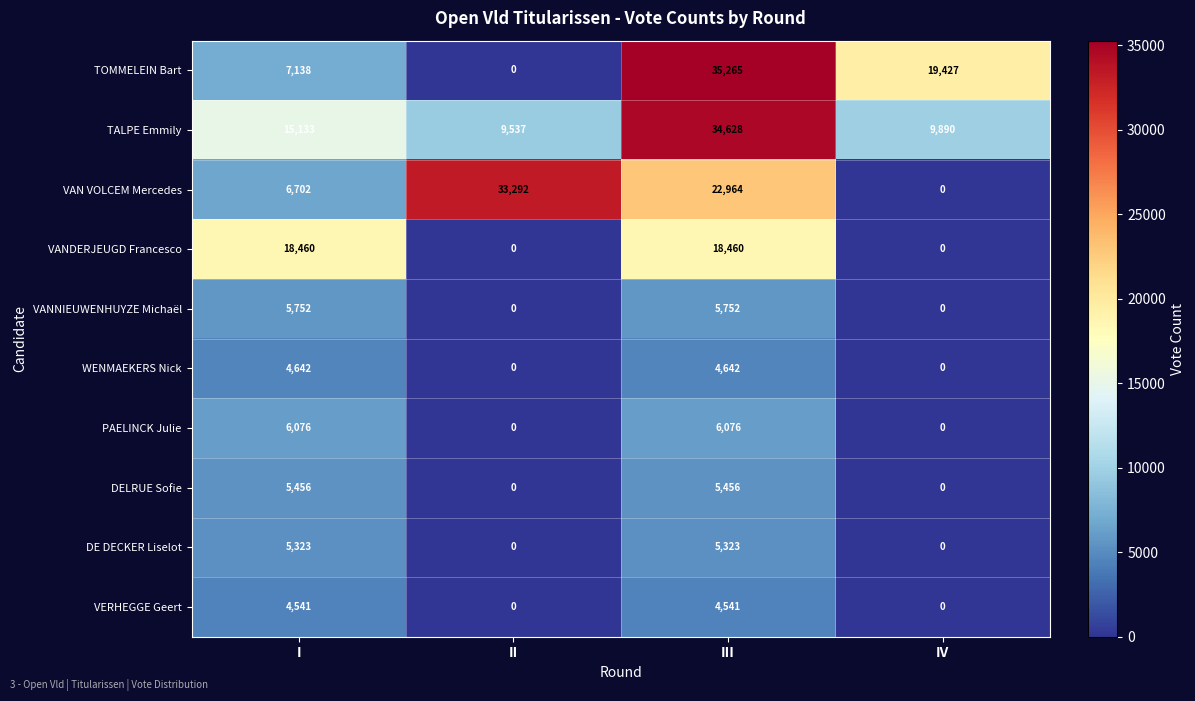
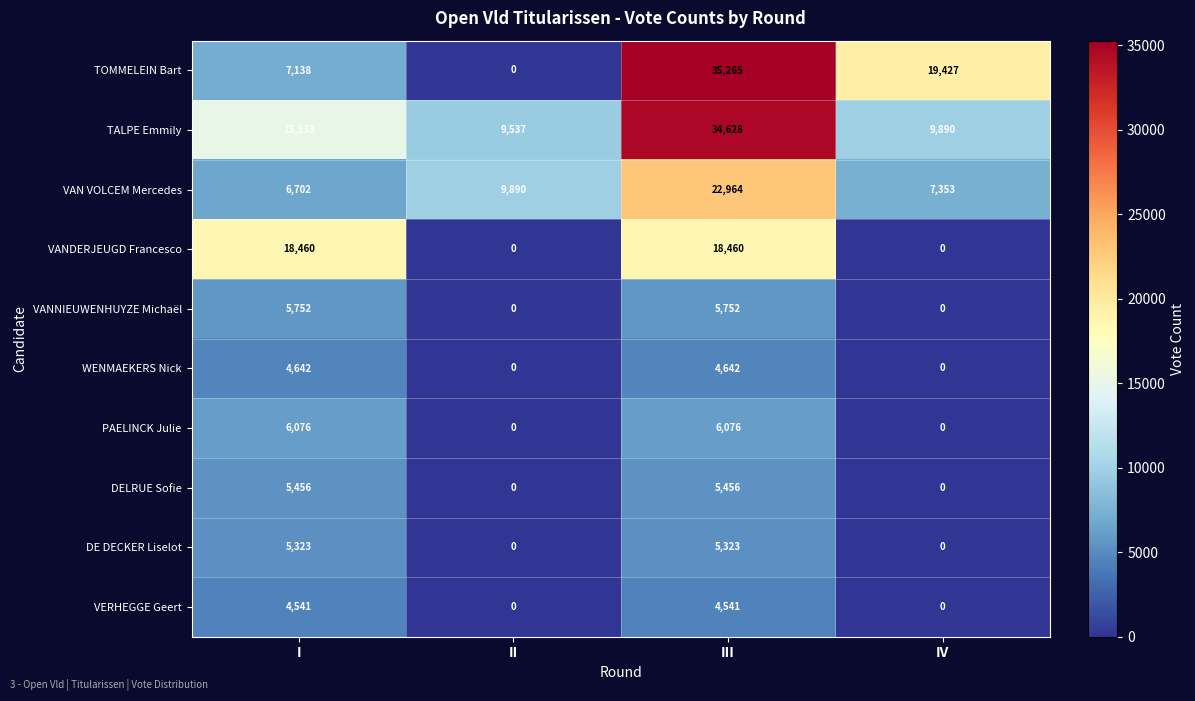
  {
    "TOMMELEIN Bart": {
      "I": "7,138",
      "II": "0",
      "III": "35,265",
      "IV": "19,427"
    },
    "TALPE Emmily": {
      "II": "9,537",
      "III": "34,628",
      "IV": "9,890"
    },
    "VAN VOLCEM Mercedes": {
      "I": "6,702",
-     "II": "33,292",
+     "II": "9,890",
      "III": "22,964",
-     "IV": "0"
+     "IV": "7,353"
    },
    "VANDERJEUGD Francesco": {
      "I": "18,460",
      "II": "0",
      "III": "18,460",
      "IV": "0"
    },
    "VANNIEUWENHUYZE Michaël": {
      "I": "5,752",
      "II": "0",
      "III": "5,752",
      "IV": "0"
    },
    "WENMAEKERS Nick": {
      "I": "4,642",
      "II": "0",
      "III": "4,642",
      "IV": "0"
    },
    "PAELINCK Julie": {
      "I": "6,076",
      "II": "0",
      "III": "6,076",
      "IV": "0"
    },
    "DELRUE Sofie": {
      "I": "5,456",
      "II": "0",
      "III": "5,456",
      "IV": "0"
    },
    "DE DECKER Liselot": {
      "I": "5,323",
      "II": "0",
      "III": "5,323",
      "IV": "0"
    },
    "VERHEGGE Geert": {
      "I": "4,541",
      "II": "0",
      "III": "4,541",
      "IV": "0"
    }
  }
